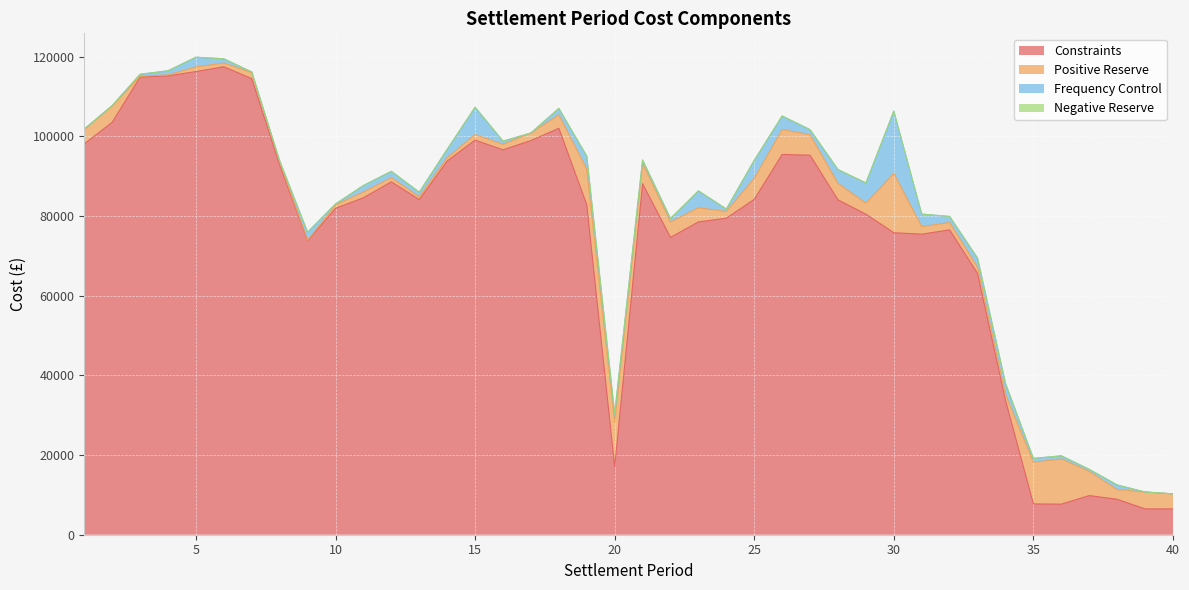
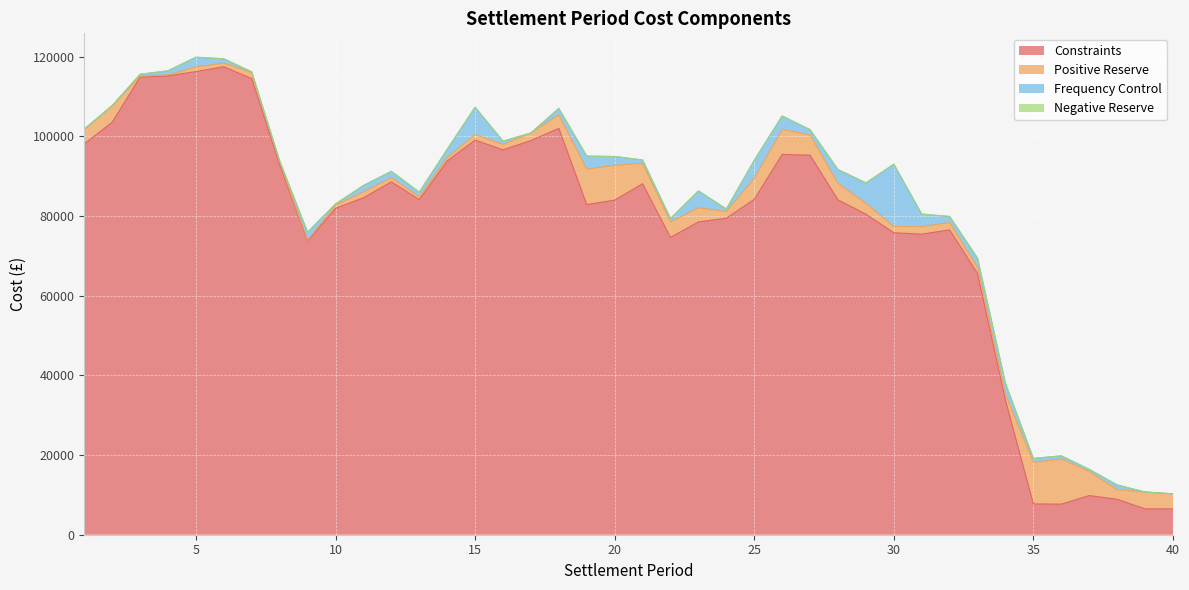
  {
    "Constraints": {
      "5": 116000,
      "10": 82000,
      "15": 99000,
-     "20": 17000,
+     "20": 84000,
      "25": 84000,
      "30": 76000,
      "35": 8000,
      "40": 6000
    },
    "Positive Reserve": {
      "5": 1000,
      "15": 1000,
-     "20": 11000,
+     "20": 9000,
      "25": 5000,
-     "30": 15000,
+     "30": 2000,
      "35": 10000
    }
  }
